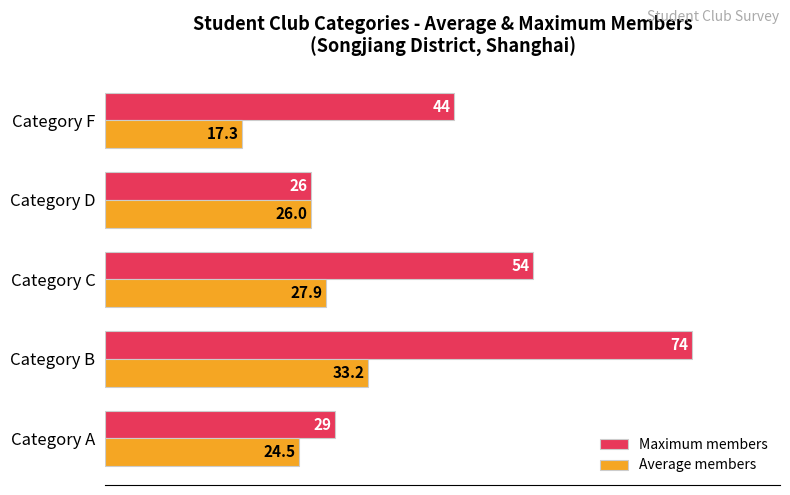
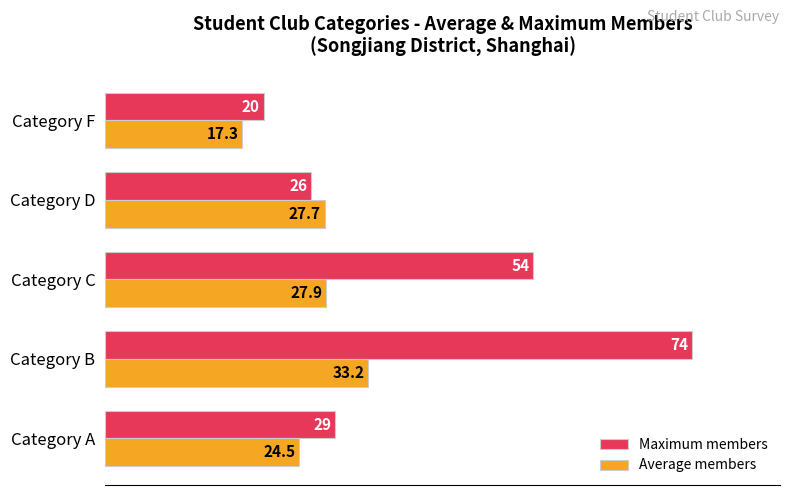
  {
    "Maximum members": {
-     "Category F": 44,
+     "Category F": 20,
      "Category D": 26,
      "Category C": 54,
      "Category B": 74,
      "Category A": 29
    },
    "Average members": {
      "Category F": 17.3,
-     "Category D": 26.0,
+     "Category D": 27.7,
      "Category C": 27.9,
      "Category B": 33.2,
      "Category A": 24.5
    }
  }
